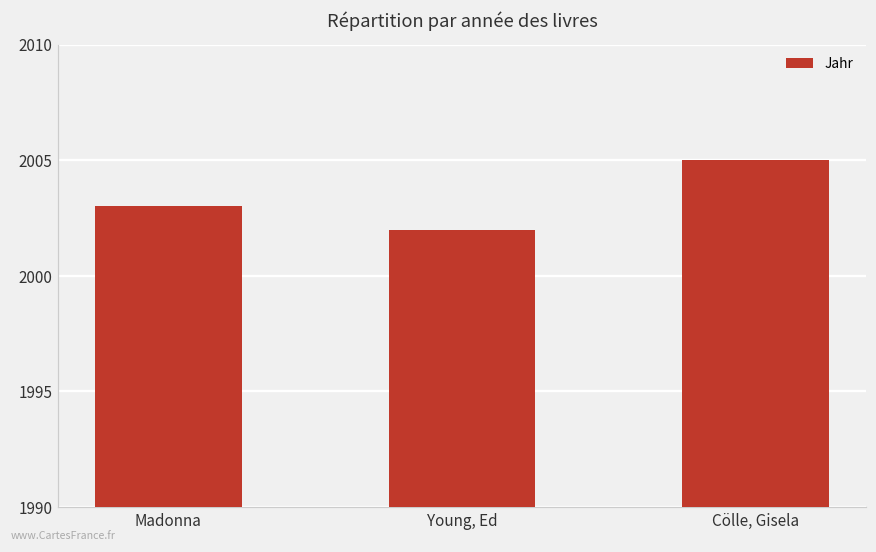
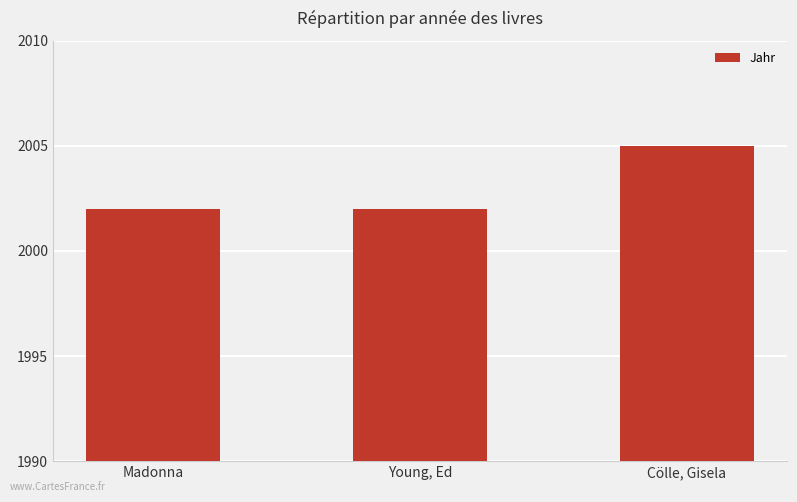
  {
-   "Madonna": 2003,
+   "Madonna": 2002,
    "Young, Ed": 2002,
    "Cölle, Gisela": 2005
  }
